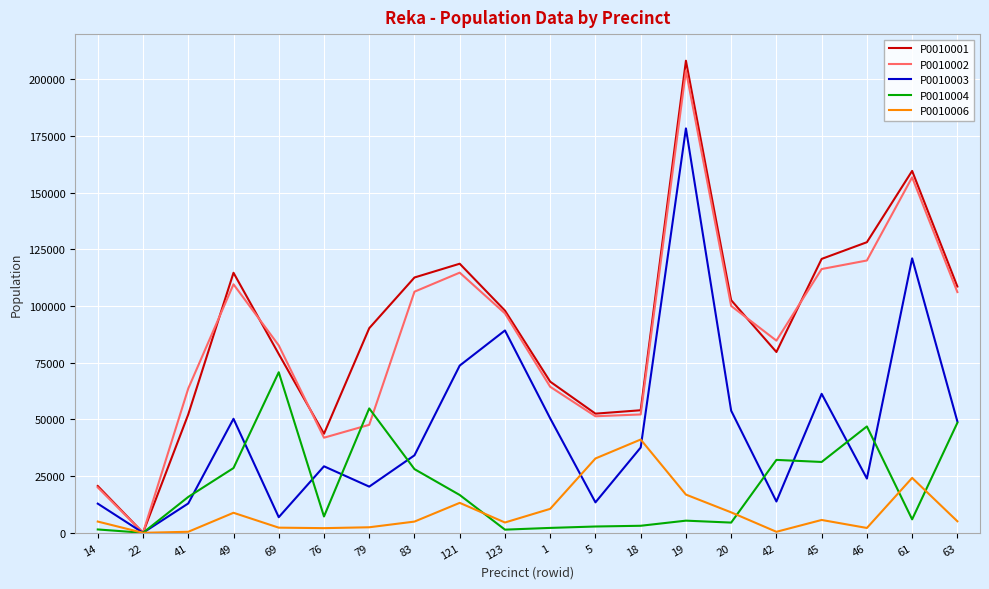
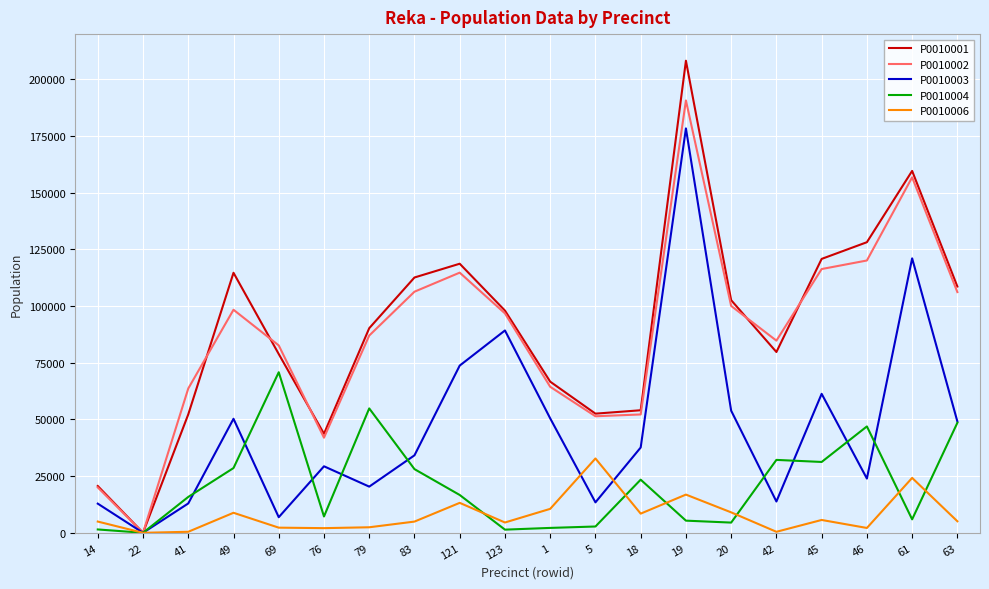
  {
    "P0010001": {
      "41": 52000,
      "49": 115000,
      "69": 79000,
      "76": 44000,
      "79": 90000,
      "83": 113000,
      "121": 119000,
      "123": 98000,
      "1": 67000,
      "5": 53000,
      "18": 54000,
      "19": 208000,
      "20": 103000,
      "42": 80000,
      "45": 121000,
      "46": 128000,
      "61": 160000,
      "63": 109000
    },
    "P0010002": {
      "41": 64000,
-     "49": 110000,
+     "49": 98000,
      "69": 83000,
      "76": 42000,
-     "79": 48000,
+     "79": 87000,
      "83": 106000,
      "121": 115000,
      "123": 97000,
      "1": 64000,
      "5": 51000,
      "18": 52000,
-     "19": 204000,
+     "19": 191000,
      "20": 100000,
      "42": 85000,
      "45": 116000,
      "46": 120000,
      "61": 157000,
      "63": 106000
    },
    "P0010003": {
      "14": 13000,
      "41": 13000,
      "49": 50000,
      "69": 7000,
      "76": 29000,
      "79": 20000,
      "83": 34000,
      "121": 74000,
      "123": 89000,
      "1": 50000,
      "5": 13000,
      "18": 38000,
      "19": 178000,
      "20": 54000,
      "42": 14000,
      "45": 61000,
      "46": 24000,
      "61": 121000
    },
    "P0010004": {
      "14": 1000,
      "41": 16000,
      "49": 29000,
      "69": 71000,
      "76": 7000,
      "79": 55000,
      "83": 28000,
      "121": 17000,
      "123": 1000,
      "1": 2000,
      "5": 3000,
-     "18": 3000,
+     "18": 23000,
      "19": 5000,
      "20": 5000,
      "42": 32000,
      "45": 31000,
      "46": 47000,
      "61": 6000
    },
    "P0010006": {
      "14": 5000,
      "41": 0,
      "49": 9000,
      "69": 2000,
      "76": 2000,
      "79": 2000,
      "83": 5000,
      "121": 13000,
      "123": 5000,
      "1": 11000,
      "5": 33000,
-     "18": 41000,
+     "18": 8000,
      "19": 17000,
      "20": 9000,
      "42": 0,
      "45": 6000,
      "46": 2000,
      "61": 24000,
      "63": 5000
    }
  }
